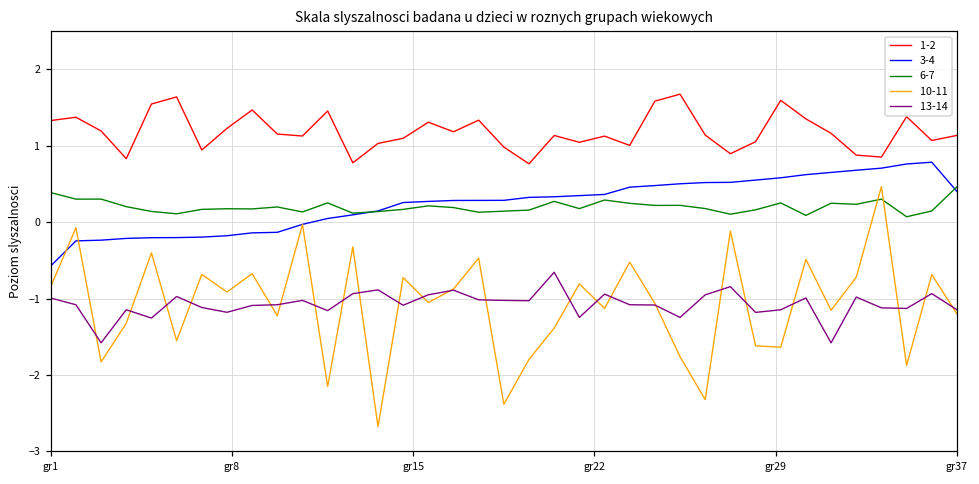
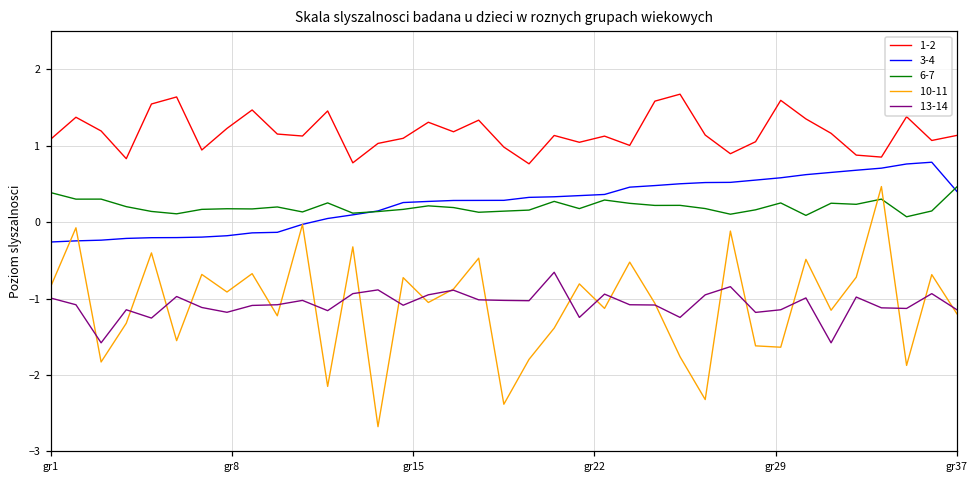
  {
    "1-2": {
-     "gr1": 1.3,
+     "gr1": 1.1,
      "gr37": 1.1
    },
    "3-4": {
-     "gr1": -0.6,
+     "gr1": -0.3,
      "gr37": 0.4
    },
    "6-7": {
      "gr1": 0.4,
      "gr37": 0.5
    },
    "10-11": {
      "gr1": -0.8,
      "gr37": -1.2
    },
    "13-14": {
      "gr1": -1.0,
      "gr37": -1.1
    }
  }
